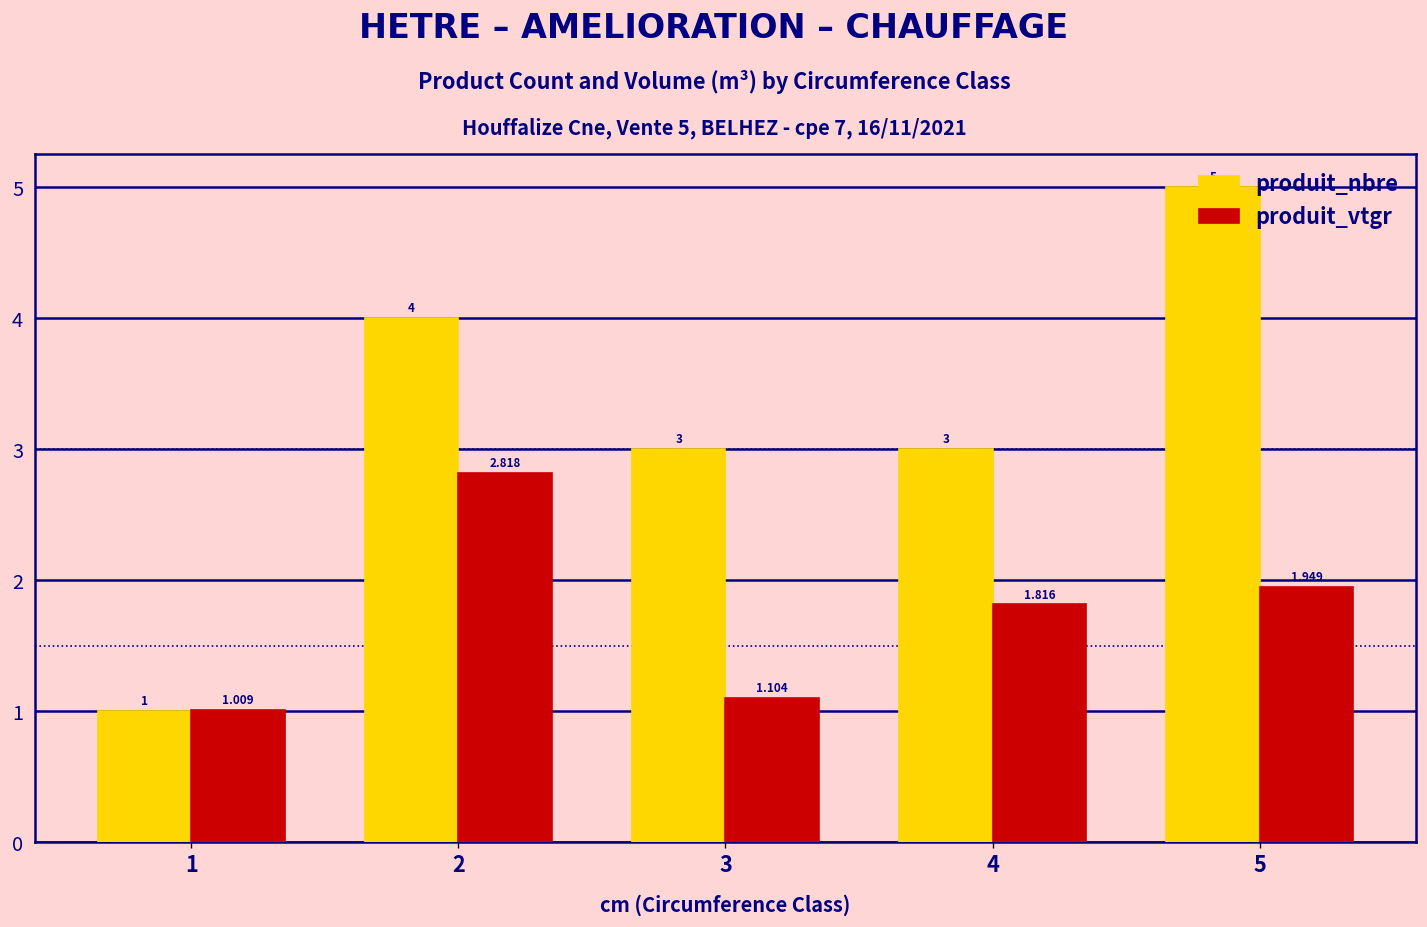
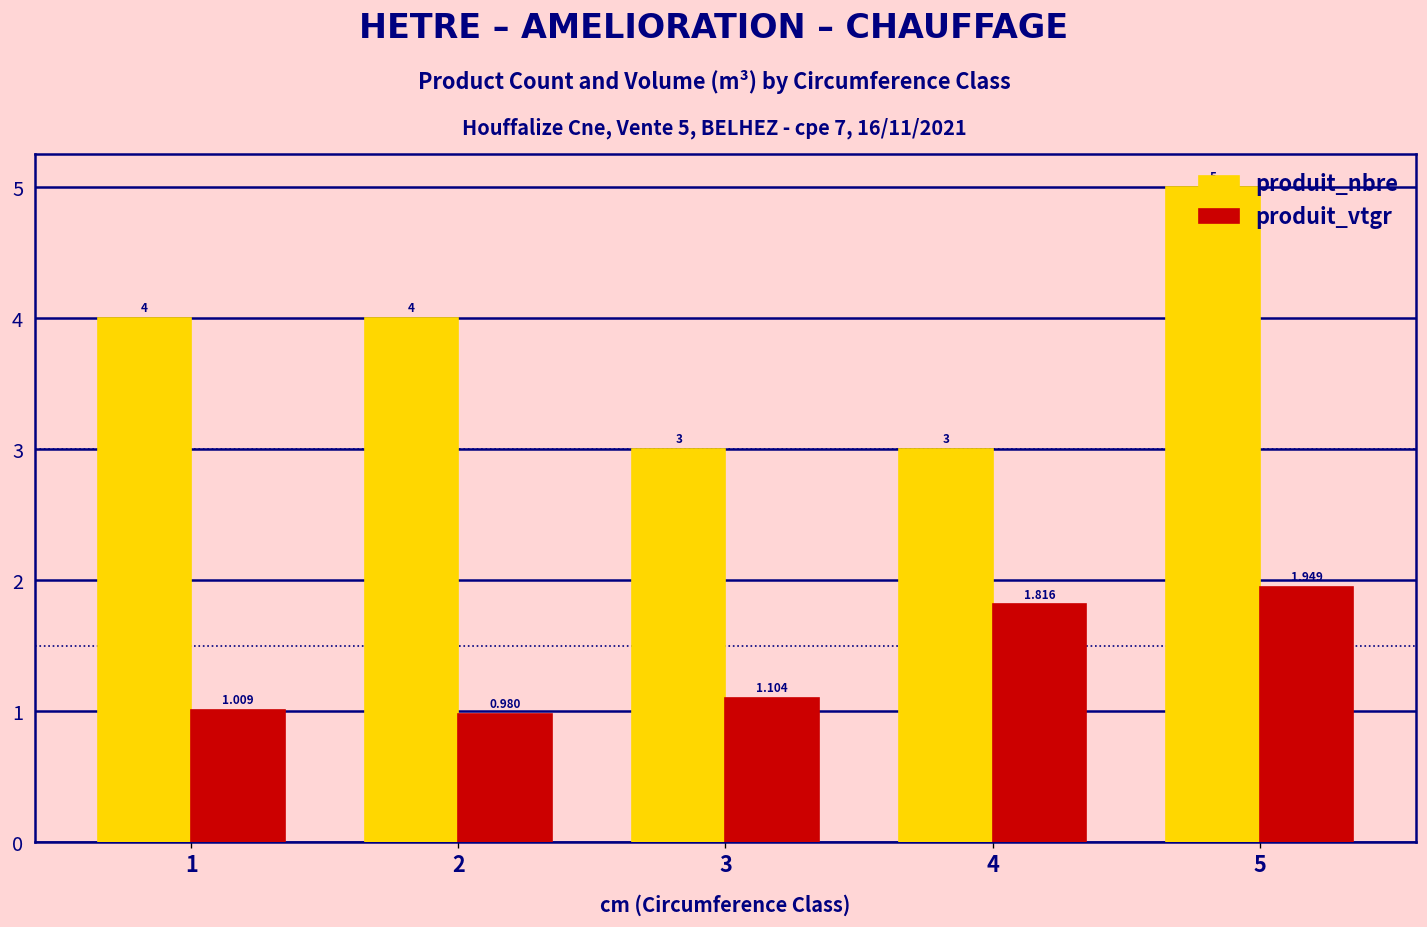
  {
    "produit_nbre": {
-     "1": 1,
+     "1": 4,
      "2": 4,
      "3": 3,
      "4": 3,
      "5": 5
    },
    "produit_vtgr": {
      "1": 1.009,
-     "2": 2.818,
+     "2": 0.980,
      "3": 1.104,
      "4": 1.816,
      "5": 1.949
    }
  }
